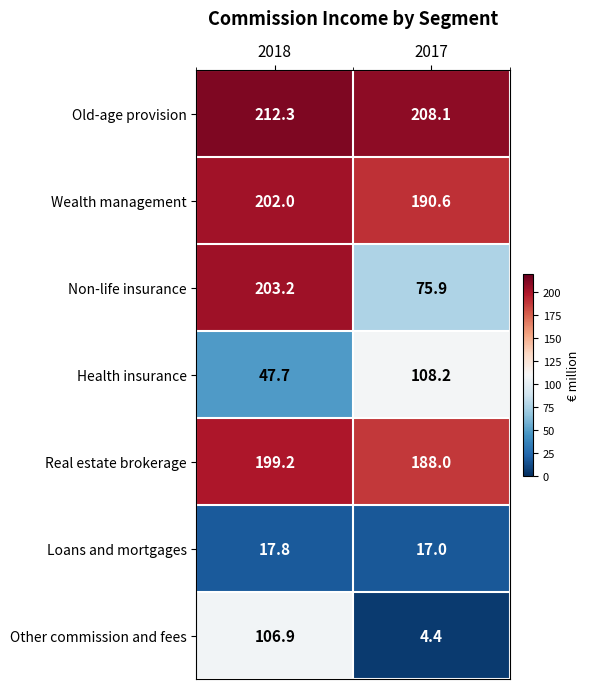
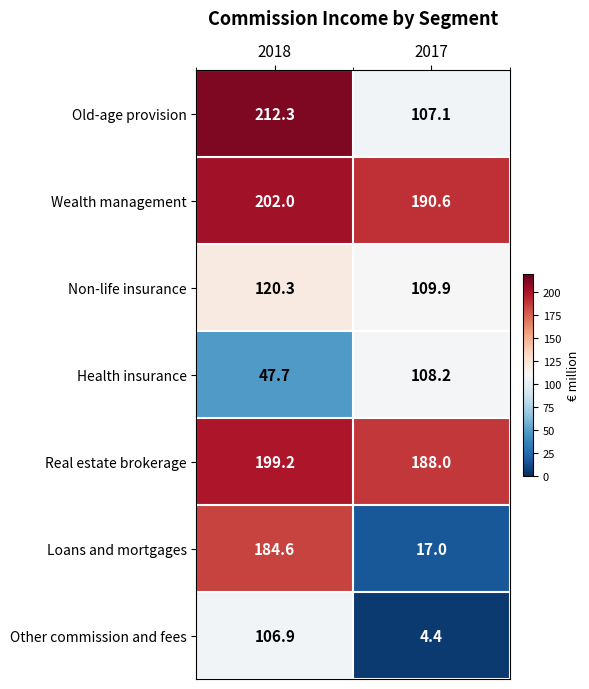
  {
    "Old-age provision": {
      "2018": 212.3,
-     "2017": 208.1
+     "2017": 107.1
    },
    "Wealth management": {
      "2018": 202.0,
      "2017": 190.6
    },
    "Non-life insurance": {
-     "2018": 203.2,
-     "2017": 75.9
+     "2018": 120.3,
+     "2017": 109.9
    },
    "Health insurance": {
      "2018": 47.7,
      "2017": 108.2
    },
    "Real estate brokerage": {
      "2018": 199.2,
      "2017": 188.0
    },
    "Loans and mortgages": {
-     "2018": 17.8,
+     "2018": 184.6,
      "2017": 17.0
    },
    "Other commission and fees": {
      "2018": 106.9,
      "2017": 4.4
    }
  }
